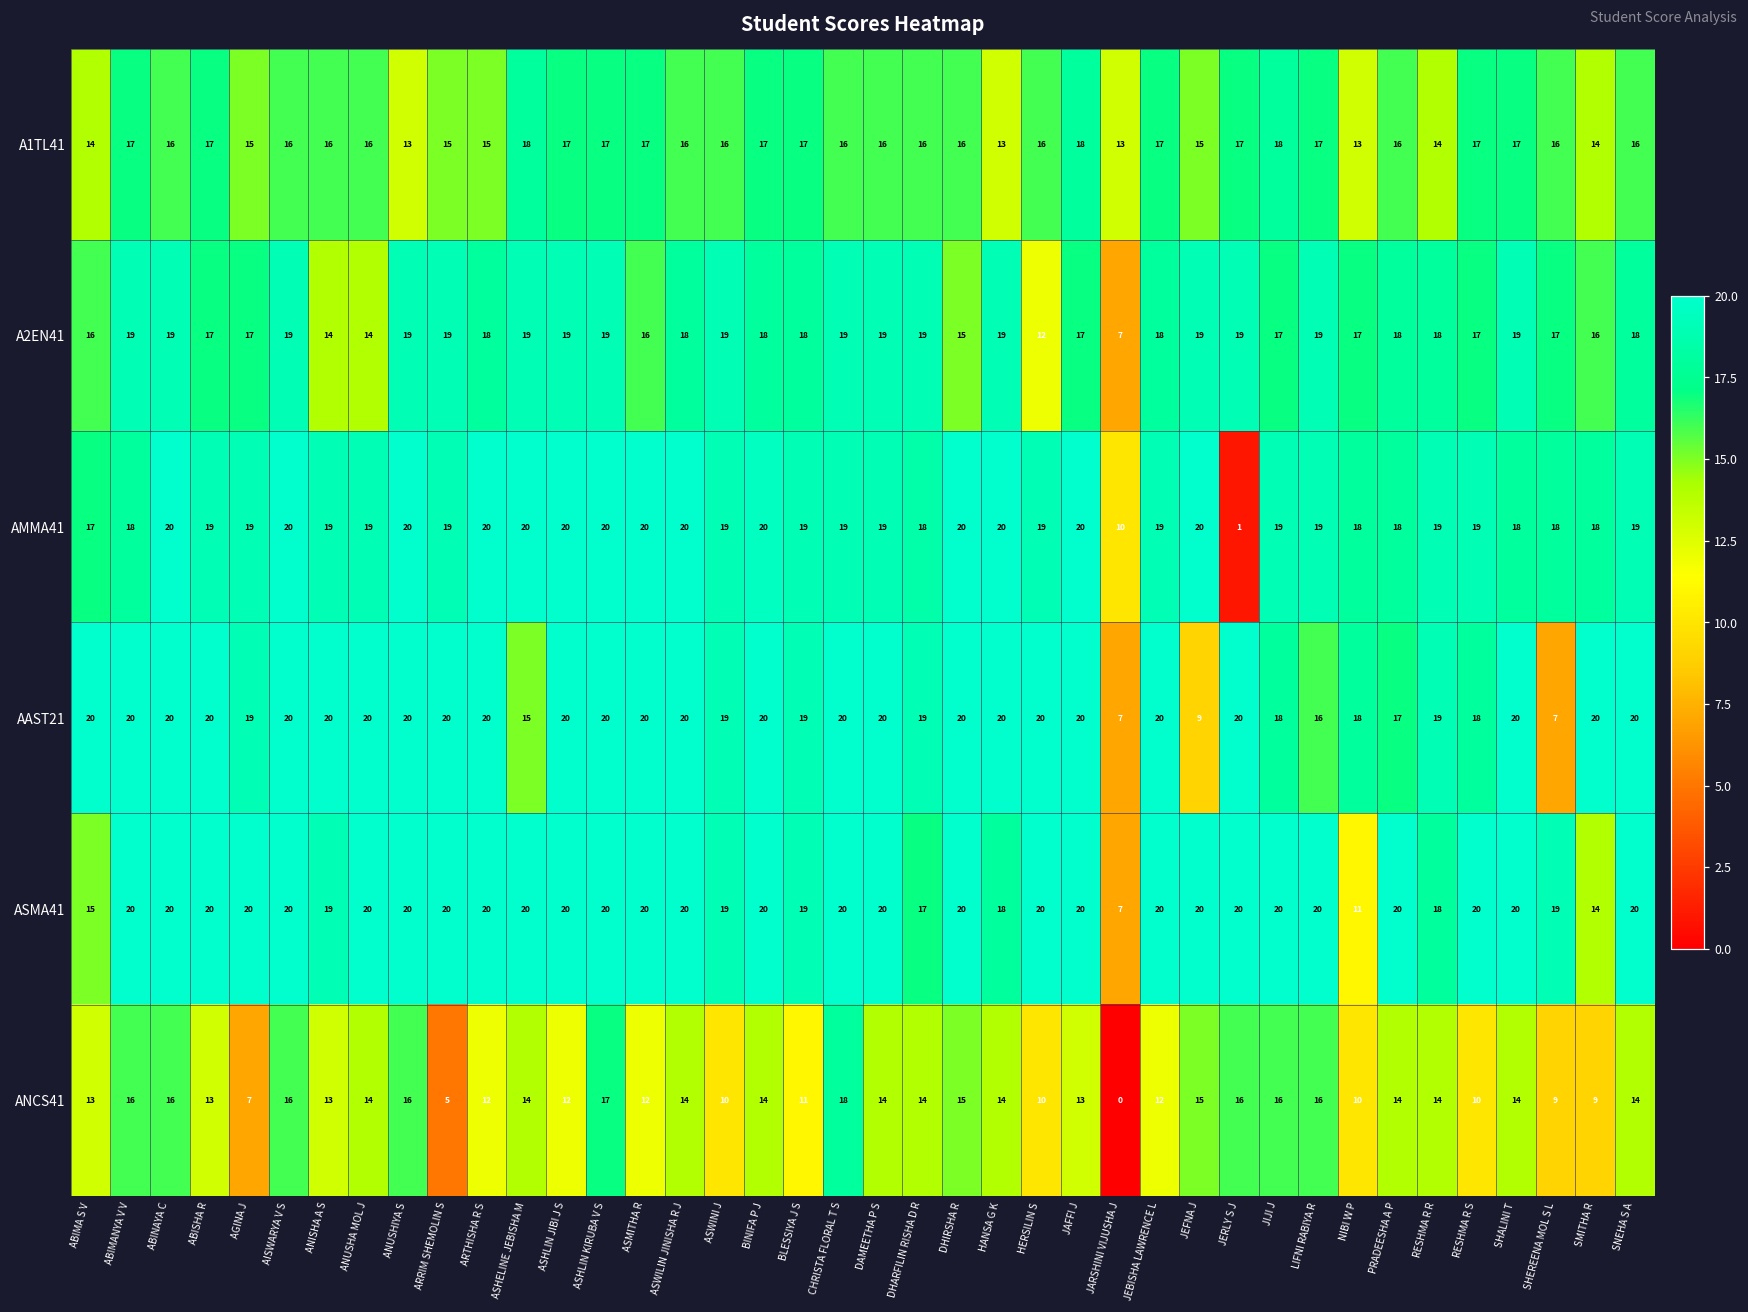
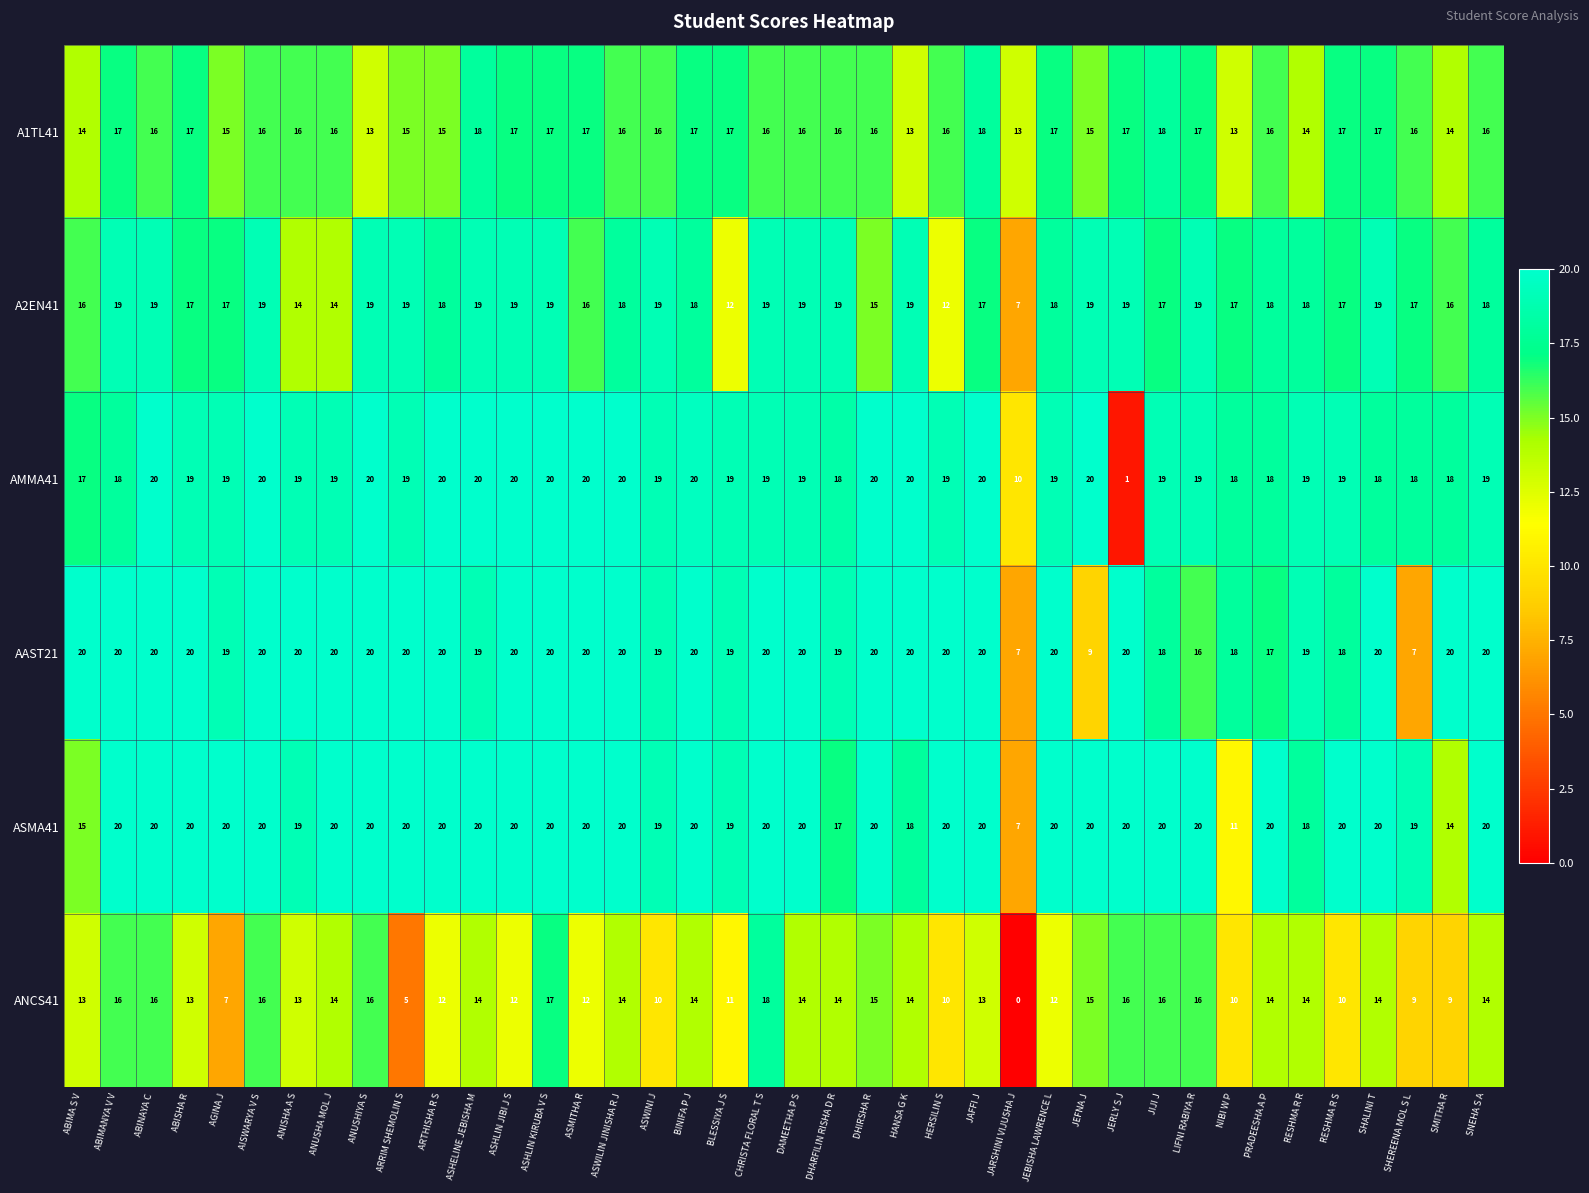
  {
    "A2EN41": {
      "ABIMA S V": 16,
      "ABIMANYA V V": 19,
      "ABINAYA C": 19,
      "ABISHA R": 17,
      "AGINA J": 17,
      "AISWARYA V S": 19,
      "ANISHA A S": 14,
      "ANUSHA MOL J": 14,
      "ANUSHIYA S": 19,
      "ARRIM SHEMOLIN S": 19,
      "ARTHISHA R S": 18,
      "ASHELINE JEBISHA M": 19,
      "ASHLIN JIBI J S": 19,
      "ASHLIN KIRUBA V S": 19,
      "ASMITHA R": 16,
      "ASWILIN JINISHA R J": 18,
      "ASWINI J": 19,
      "BINIFA P J": 18,
-     "BLESSIYA J S": 18,
+     "BLESSIYA J S": 12,
      "CHRISTA FLORAL T S": 19,
      "DAMEETHA P S": 19,
      "DHARFILIN RISHA D R": 19,
      "DHIRSHA R": 15,
      "HANSA G K": 19,
      "HERSILIN S": 12,
      "JAFFI J": 17,
      "JARSHINI VIJUSHA J": 7,
      "JEBISHA LAWRENCE L": 18,
      "JEFNA J": 19,
      "JERLY S J": 19,
      "JIJI J": 17,
      "LIFNI RABIYA R": 19,
      "NIBI W P": 17,
      "PRADEESHA A P": 18,
      "RESHMA R R": 18,
      "RESHMA R S": 17,
      "SHALINI T": 19,
      "SHEREENA MOL S L": 17,
      "SMITHA R": 16,
      "SNEHA S A": 18
    },
    "AAST21": {
      "ABIMA S V": 20,
      "ABIMANYA V V": 20,
      "ABINAYA C": 20,
      "ABISHA R": 20,
      "AGINA J": 19,
      "AISWARYA V S": 20,
      "ANISHA A S": 20,
      "ANUSHA MOL J": 20,
      "ANUSHIYA S": 20,
      "ARRIM SHEMOLIN S": 20,
      "ARTHISHA R S": 20,
-     "ASHELINE JEBISHA M": 15,
+     "ASHELINE JEBISHA M": 19,
      "ASHLIN JIBI J S": 20,
      "ASHLIN KIRUBA V S": 20,
      "ASMITHA R": 20,
      "ASWILIN JINISHA R J": 20,
      "ASWINI J": 19,
      "BINIFA P J": 20,
      "BLESSIYA J S": 19,
      "CHRISTA FLORAL T S": 20,
      "DAMEETHA P S": 20,
      "DHARFILIN RISHA D R": 19,
      "DHIRSHA R": 20,
      "HANSA G K": 20,
      "HERSILIN S": 20,
      "JAFFI J": 20,
      "JARSHINI VIJUSHA J": 7,
      "JEBISHA LAWRENCE L": 20,
      "JEFNA J": 9,
      "JERLY S J": 20,
      "JIJI J": 18,
      "LIFNI RABIYA R": 16,
      "NIBI W P": 18,
      "PRADEESHA A P": 17,
      "RESHMA R R": 19,
      "RESHMA R S": 18,
      "SHALINI T": 20,
      "SHEREENA MOL S L": 7,
      "SMITHA R": 20,
      "SNEHA S A": 20
    }
  }
